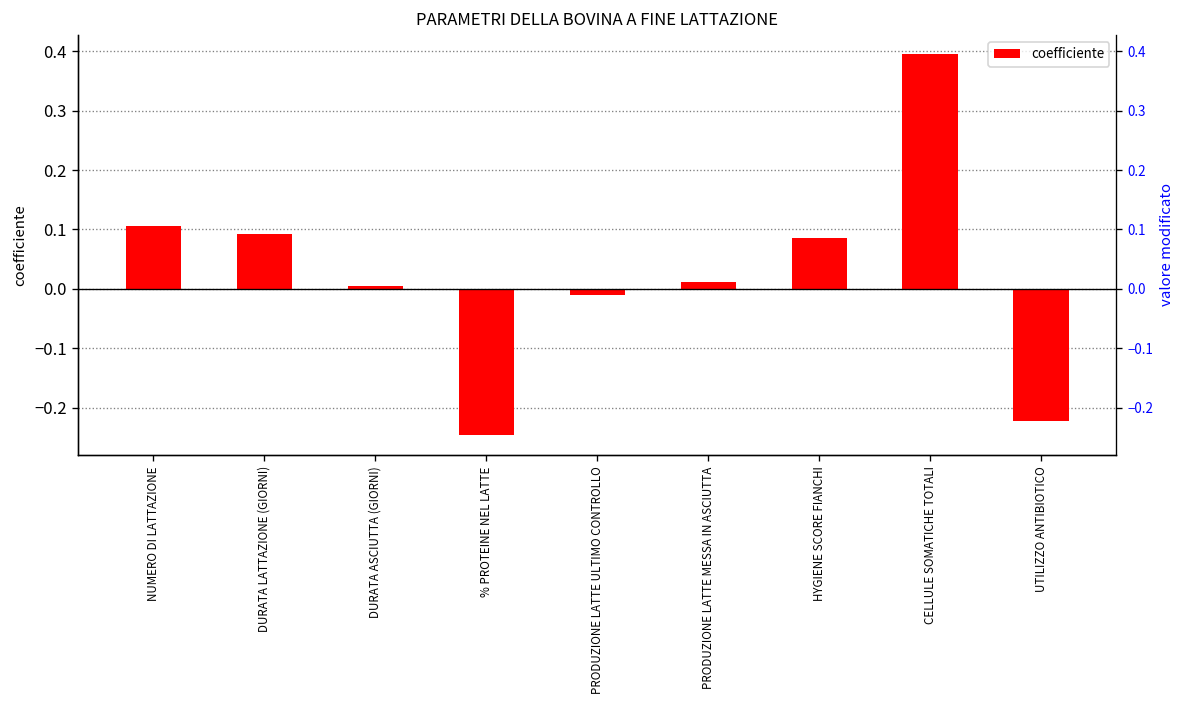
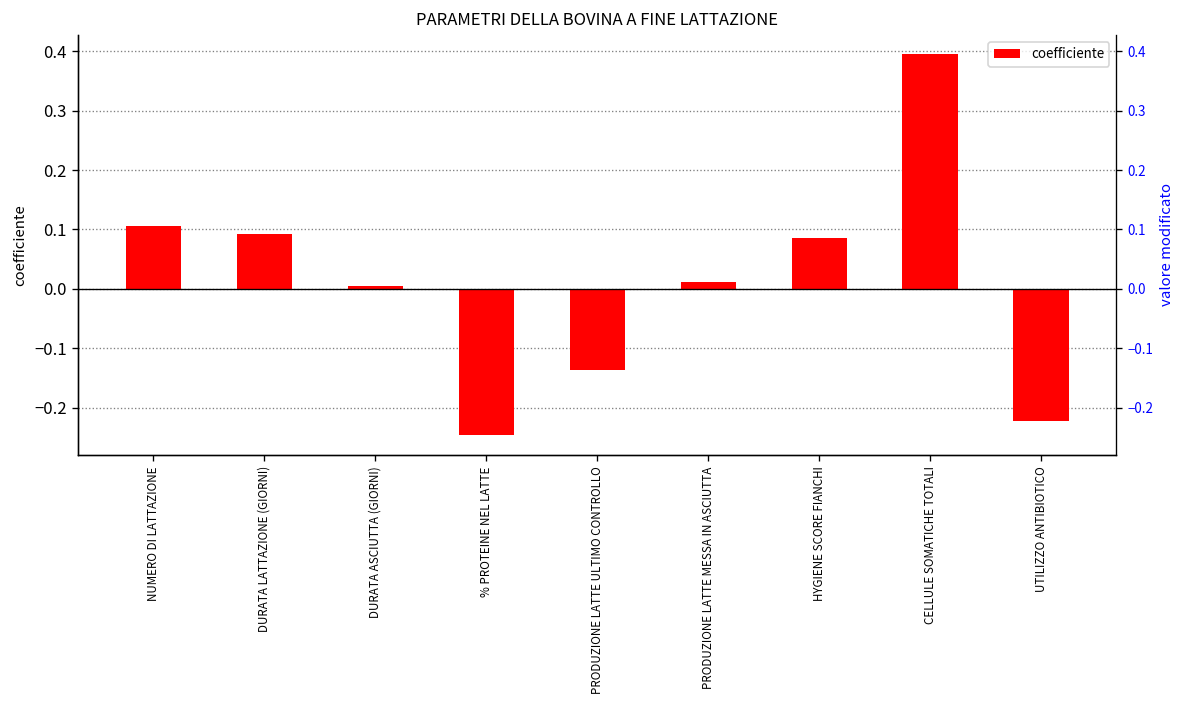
  {
    "NUMERO DI LATTAZIONE": 0.11,
    "DURATA LATTAZIONE (GIORNI)": 0.09,
    "DURATA ASCIUTTA (GIORNI)": 0.01,
    "% PROTEINE NEL LATTE": -0.25,
-   "PRODUZIONE LATTE ULTIMO CONTROLLO": -0.01,
+   "PRODUZIONE LATTE ULTIMO CONTROLLO": -0.14,
    "PRODUZIONE LATTE MESSA IN ASCIUTTA": 0.01,
    "HYGIENE SCORE FIANCHI": 0.09,
    "CELLULE SOMATICHE TOTALI": 0.39,
    "UTILIZZO ANTIBIOTICO": -0.22
  }
